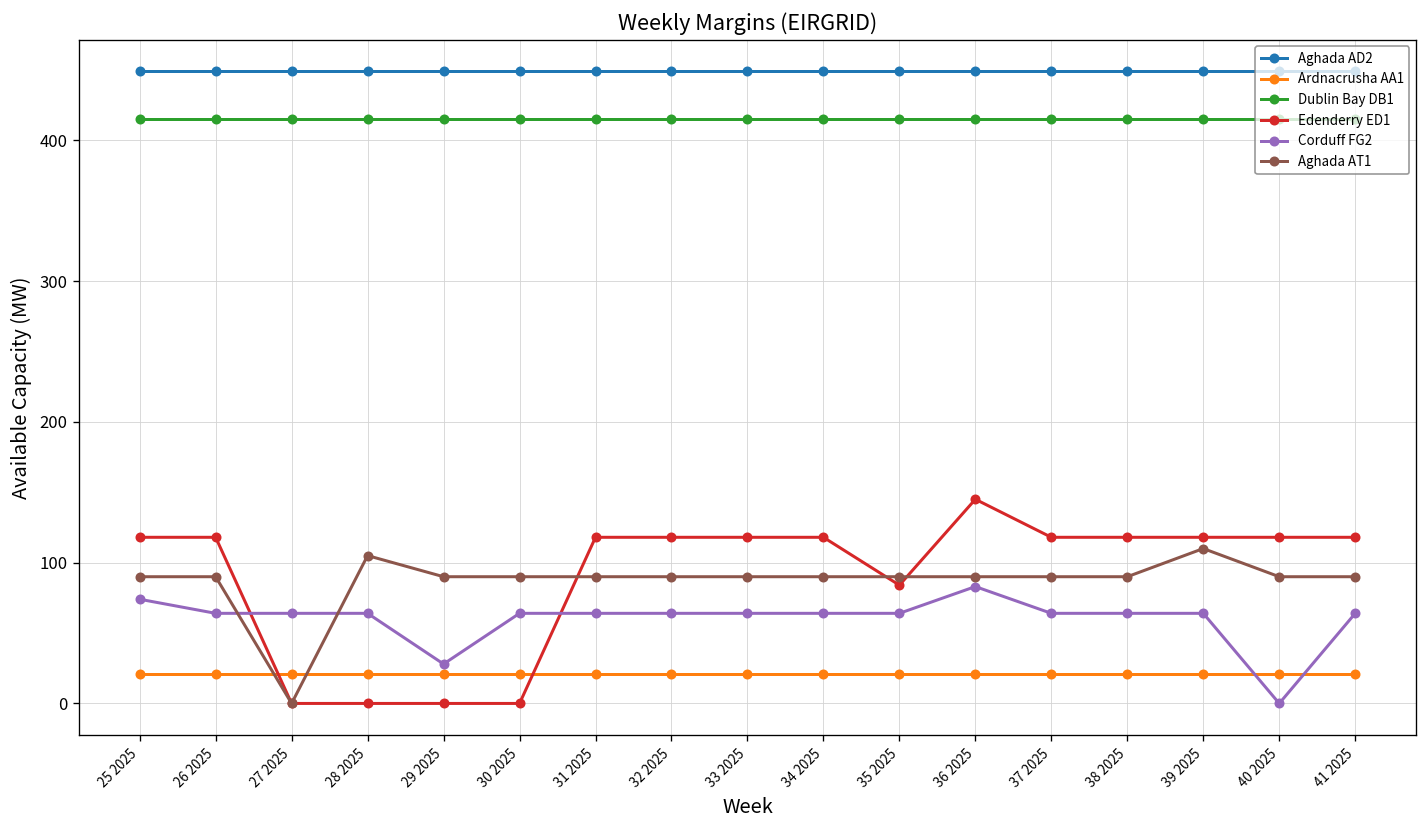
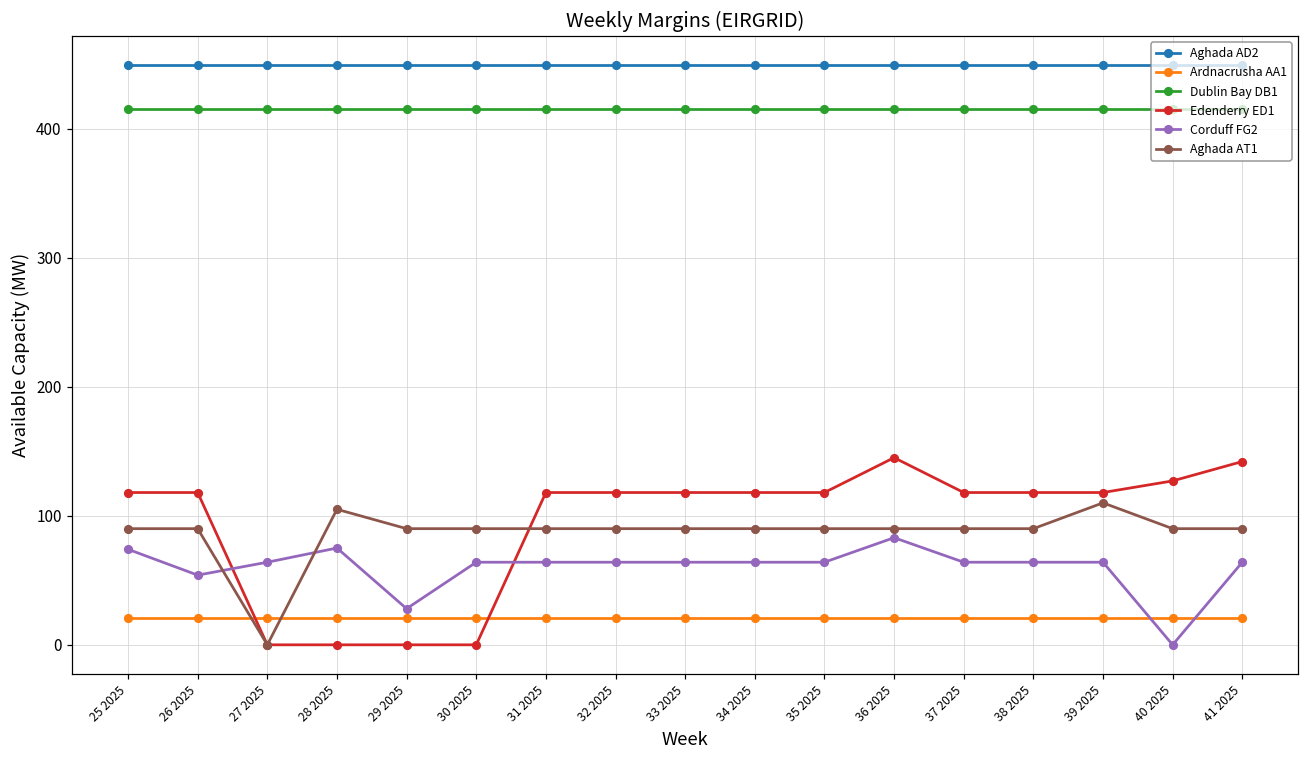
  {
    "Aghada AD2": {
      "25 2025": 449,
      "26 2025": 449,
      "27 2025": 449,
      "28 2025": 449,
      "29 2025": 449,
      "30 2025": 449,
      "31 2025": 449,
      "32 2025": 449,
      "33 2025": 449,
      "34 2025": 449,
      "35 2025": 449,
      "36 2025": 449,
      "37 2025": 449,
      "38 2025": 449,
      "39 2025": 449
    },
    "Ardnacrusha AA1": {
      "25 2025": 21,
      "26 2025": 21,
      "27 2025": 21,
      "28 2025": 21,
      "29 2025": 21,
      "30 2025": 21,
      "31 2025": 21,
      "32 2025": 21,
      "33 2025": 21,
      "34 2025": 21,
      "35 2025": 21,
      "36 2025": 21,
      "37 2025": 21,
      "38 2025": 21,
      "39 2025": 21,
      "40 2025": 21,
      "41 2025": 21
    },
    "Dublin Bay DB1": {
      "25 2025": 415,
      "26 2025": 415,
      "27 2025": 415,
      "28 2025": 415,
      "29 2025": 415,
      "30 2025": 415,
      "31 2025": 415,
      "32 2025": 415,
      "33 2025": 415,
      "34 2025": 415,
      "35 2025": 415,
      "36 2025": 415,
      "37 2025": 415,
      "38 2025": 415,
      "39 2025": 415
    },
    "Edenderry ED1": {
      "25 2025": 118,
      "26 2025": 118,
      "28 2025": 0,
      "29 2025": 0,
      "30 2025": 0,
      "31 2025": 118,
      "32 2025": 118,
      "33 2025": 118,
      "34 2025": 118,
-     "35 2025": 84,
+     "35 2025": 118,
      "36 2025": 145,
      "37 2025": 118,
      "38 2025": 118,
      "39 2025": 118,
-     "40 2025": 118,
-     "41 2025": 118
+     "40 2025": 127,
+     "41 2025": 142
    },
    "Corduff FG2": {
      "25 2025": 74,
-     "26 2025": 64,
+     "26 2025": 54,
      "27 2025": 64,
-     "28 2025": 64,
+     "28 2025": 75,
      "29 2025": 28,
      "30 2025": 64,
      "31 2025": 64,
      "32 2025": 64,
      "33 2025": 64,
      "34 2025": 64,
      "35 2025": 64,
      "36 2025": 83,
      "37 2025": 64,
      "38 2025": 64,
      "39 2025": 64,
      "40 2025": 0,
      "41 2025": 64
    },
    "Aghada AT1": {
      "25 2025": 90,
      "26 2025": 90,
      "28 2025": 105,
      "29 2025": 90,
      "30 2025": 90,
      "31 2025": 90,
      "32 2025": 90,
      "33 2025": 90,
      "34 2025": 90,
      "35 2025": 90,
      "36 2025": 90,
      "37 2025": 90,
      "38 2025": 90,
      "39 2025": 110,
      "40 2025": 90,
      "41 2025": 90
    }
  }
